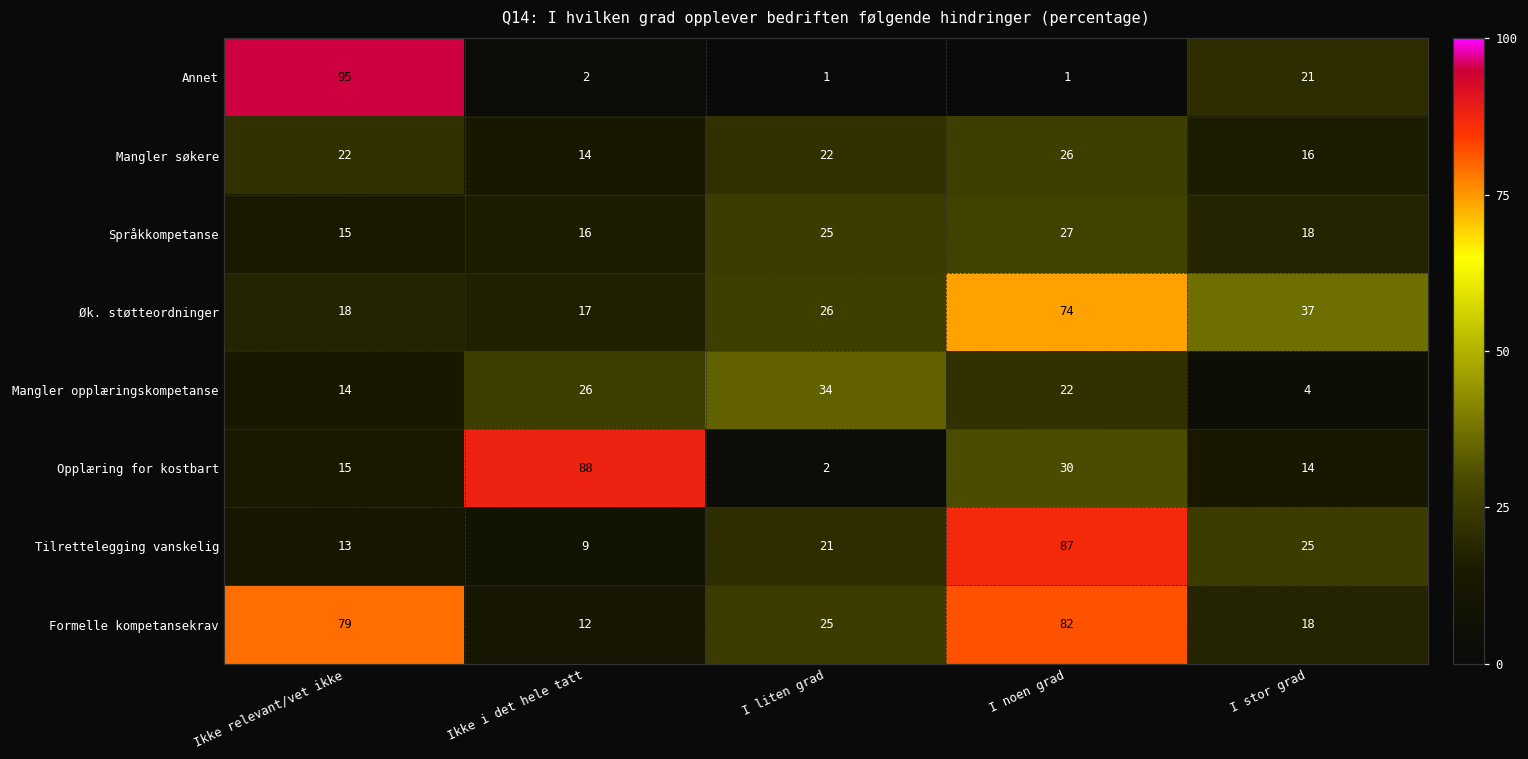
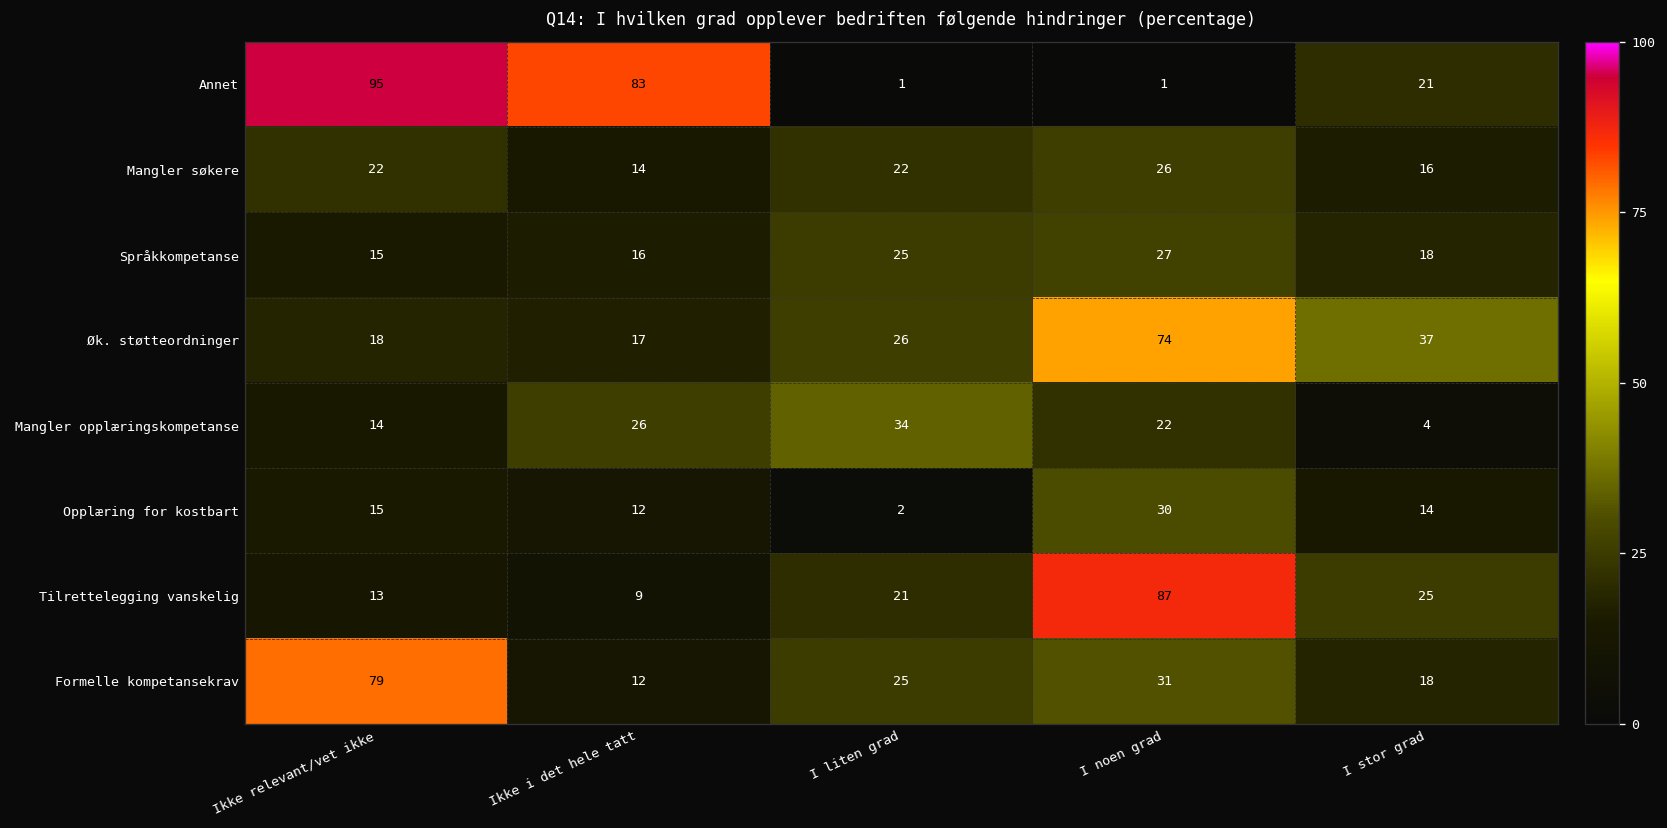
  {
    "Annet": {
      "Ikke relevant/vet ikke": 95,
-     "Ikke i det hele tatt": 2,
+     "Ikke i det hele tatt": 83,
      "I liten grad": 1,
      "I noen grad": 1,
      "I stor grad": 21
    },
    "Mangler søkere": {
      "Ikke relevant/vet ikke": 22,
      "Ikke i det hele tatt": 14,
      "I liten grad": 22,
      "I noen grad": 26,
      "I stor grad": 16
    },
    "Språkkompetanse": {
      "Ikke relevant/vet ikke": 15,
      "Ikke i det hele tatt": 16,
      "I liten grad": 25,
      "I noen grad": 27,
      "I stor grad": 18
    },
    "Øk. støtteordninger": {
      "Ikke relevant/vet ikke": 18,
      "Ikke i det hele tatt": 17,
      "I liten grad": 26,
      "I noen grad": 74,
      "I stor grad": 37
    },
    "Mangler opplæringskompetanse": {
      "Ikke relevant/vet ikke": 14,
      "Ikke i det hele tatt": 26,
      "I liten grad": 34,
      "I noen grad": 22,
      "I stor grad": 4
    },
    "Opplæring for kostbart": {
      "Ikke relevant/vet ikke": 15,
-     "Ikke i det hele tatt": 88,
+     "Ikke i det hele tatt": 12,
      "I liten grad": 2,
      "I noen grad": 30,
      "I stor grad": 14
    },
    "Tilrettelegging vanskelig": {
      "Ikke relevant/vet ikke": 13,
      "Ikke i det hele tatt": 9,
      "I liten grad": 21,
      "I noen grad": 87,
      "I stor grad": 25
    },
    "Formelle kompetansekrav": {
      "Ikke relevant/vet ikke": 79,
      "Ikke i det hele tatt": 12,
      "I liten grad": 25,
-     "I noen grad": 82,
+     "I noen grad": 31,
      "I stor grad": 18
    }
  }
